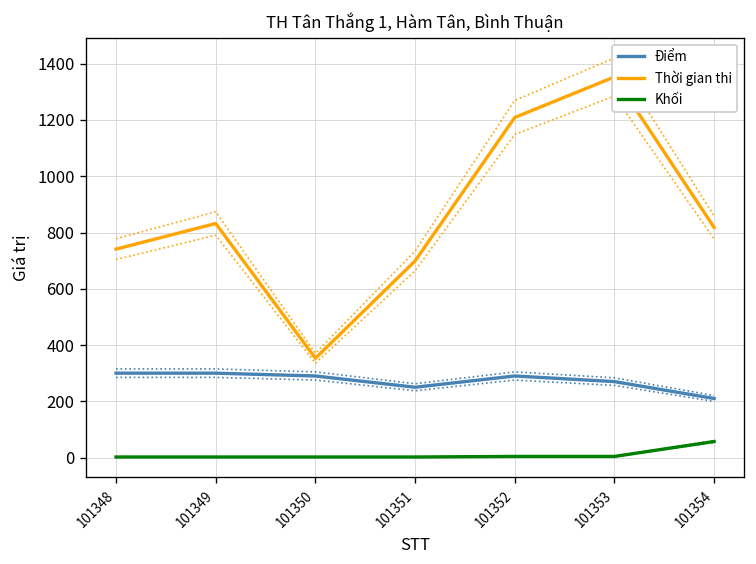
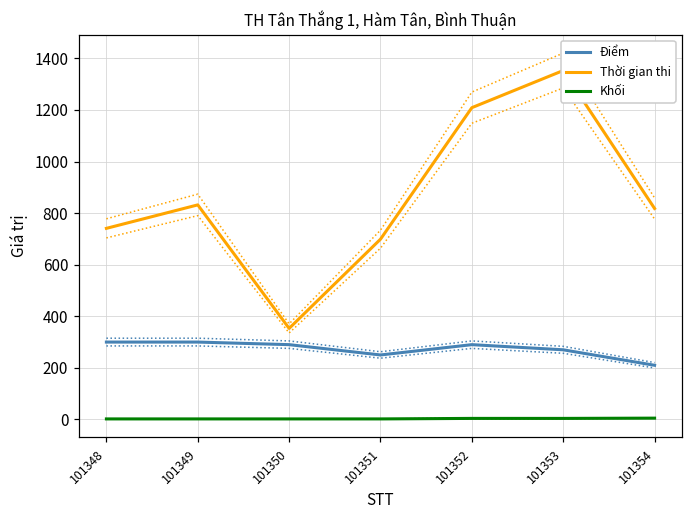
  {
    "Khối": {
      "101348": 0,
      "101349": 0,
      "101350": 0,
      "101351": 0,
      "101352": 0,
      "101353": 0,
-     "101354": 60
+     "101354": 10
    }
  }
